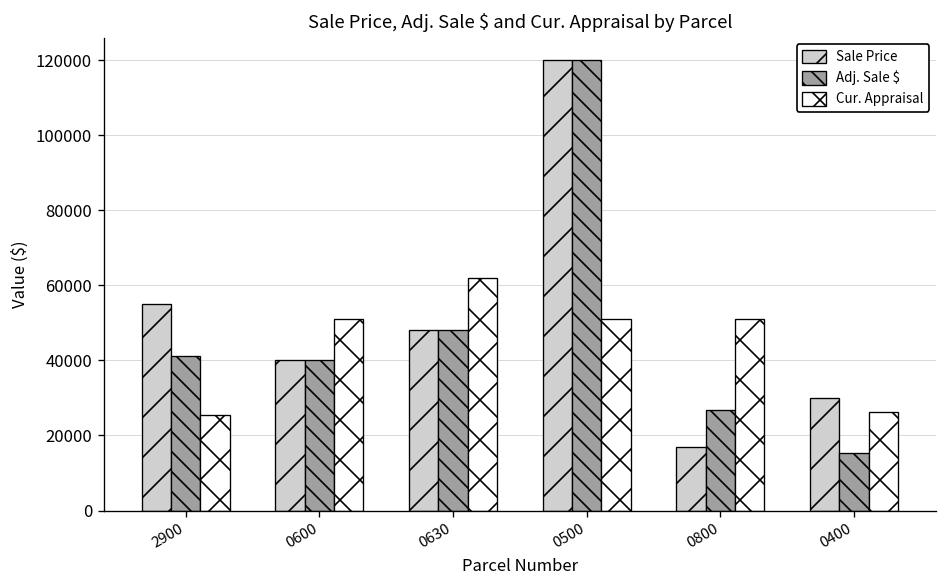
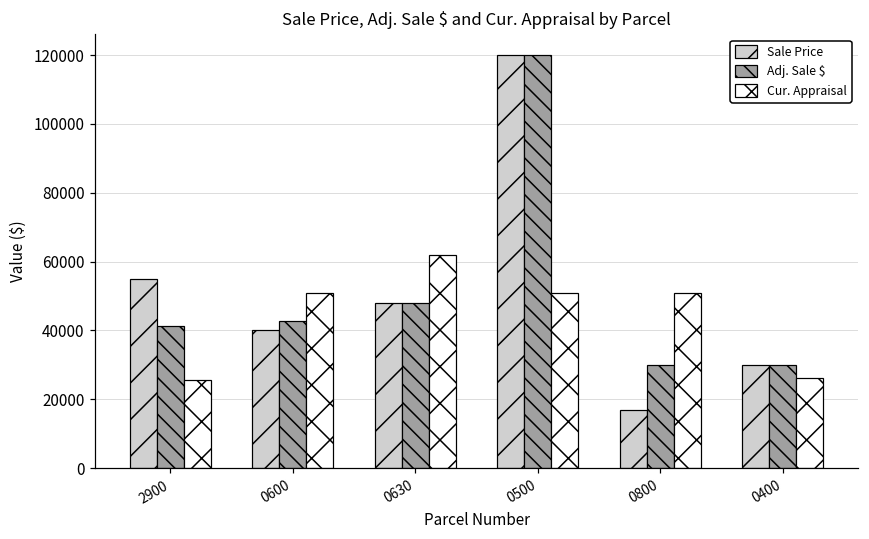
  {
    "Sale Price": {
      "2900": 55000,
      "0600": 40000,
      "0630": 48000,
      "0500": 120000,
      "0800": 17000,
      "0400": 30000
    },
    "Adj. Sale $": {
      "2900": 41000,
-     "0600": 40000,
+     "0600": 43000,
      "0630": 48000,
      "0500": 120000,
-     "0800": 27000,
-     "0400": 15000
+     "0800": 30000,
+     "0400": 30000
    },
    "Cur. Appraisal": {
      "2900": 26000,
      "0600": 51000,
      "0630": 62000,
      "0500": 51000,
      "0800": 51000,
      "0400": 26000
    }
  }
